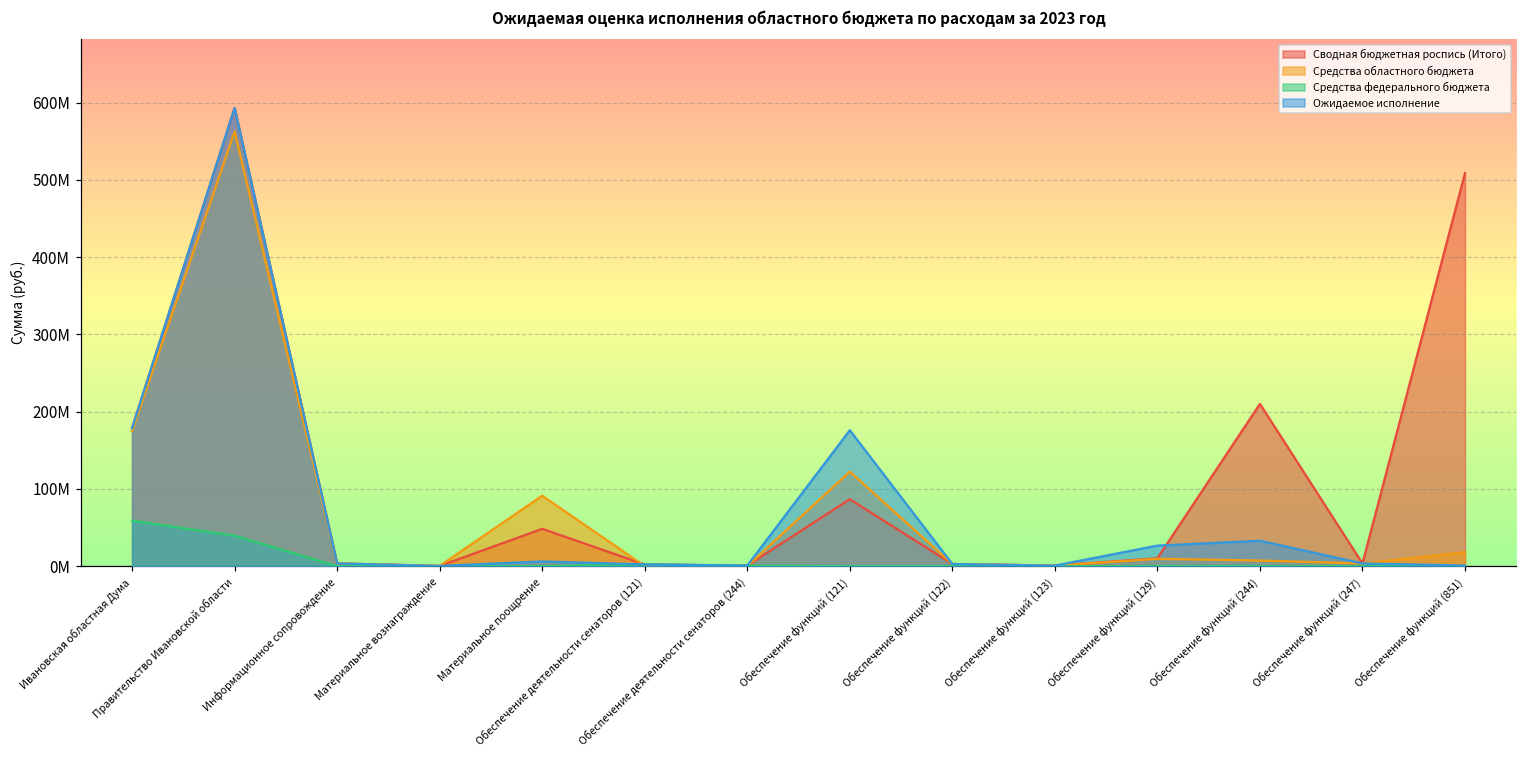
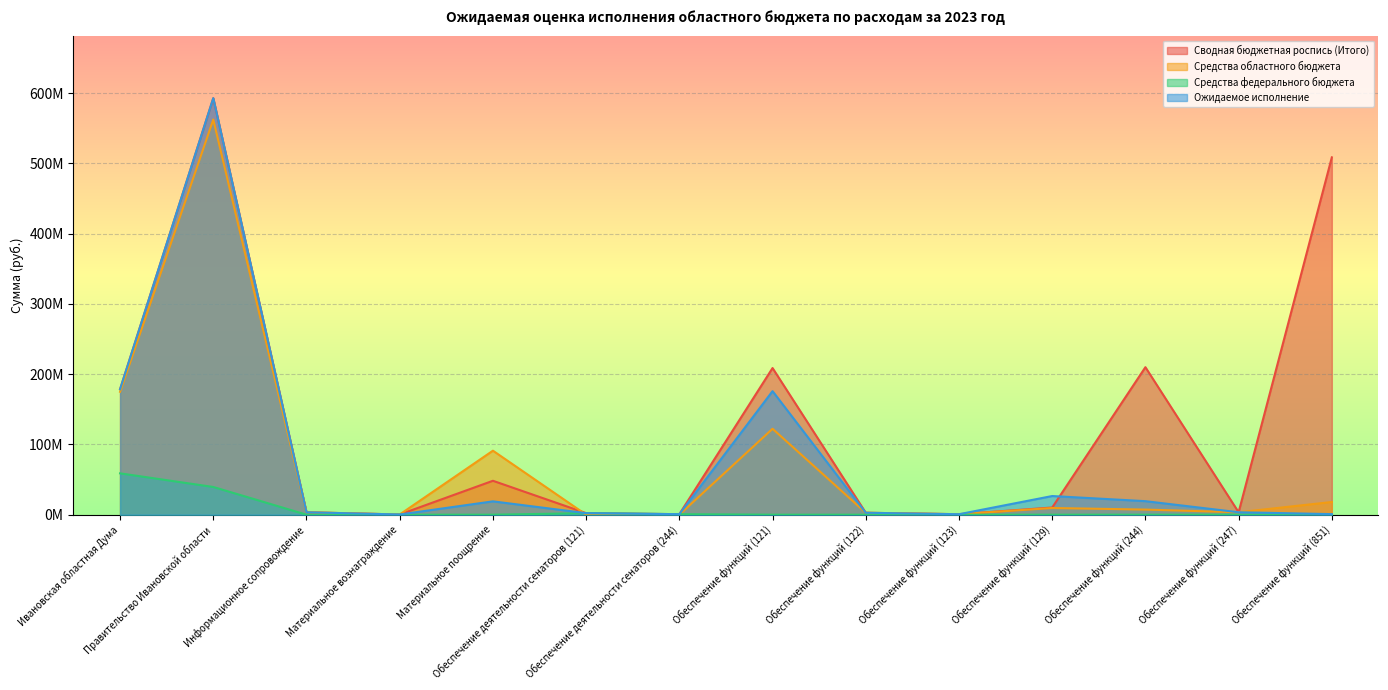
  {
    "Сводная бюджетная роспись (Итого)": {
      "Материальное поощрение": 50000000,
-     "Обеспечение функций (121)": 90000000,
+     "Обеспечение функций (121)": 210000000,
      "Обеспечение функций (244)": 210000000,
      "Обеспечение функций (851)": 510000000
    },
    "Средства областного бюджета": {
      "Ивановская областная Дума": 170000000,
      "Правительство Ивановской области": 560000000,
      "Материальное поощрение": 90000000,
      "Обеспечение функций (121)": 120000000,
      "Обеспечение функций (244)": 10000000,
      "Обеспечение функций (851)": 20000000
    },
    "Средства федерального бюджета": {
      "Ивановская областная Дума": 60000000,
      "Правительство Ивановской области": 40000000,
      "Материальное поощрение": 0,
      "Обеспечение функций (121)": 0,
      "Обеспечение функций (129)": 0,
      "Обеспечение функций (244)": 0
    },
    "Ожидаемое исполнение": {
-     "Материальное поощрение": 10000000,
+     "Материальное поощрение": 20000000,
      "Обеспечение функций (121)": 180000000,
      "Обеспечение функций (129)": 30000000,
-     "Обеспечение функций (244)": 30000000
+     "Обеспечение функций (244)": 20000000
    }
  }
